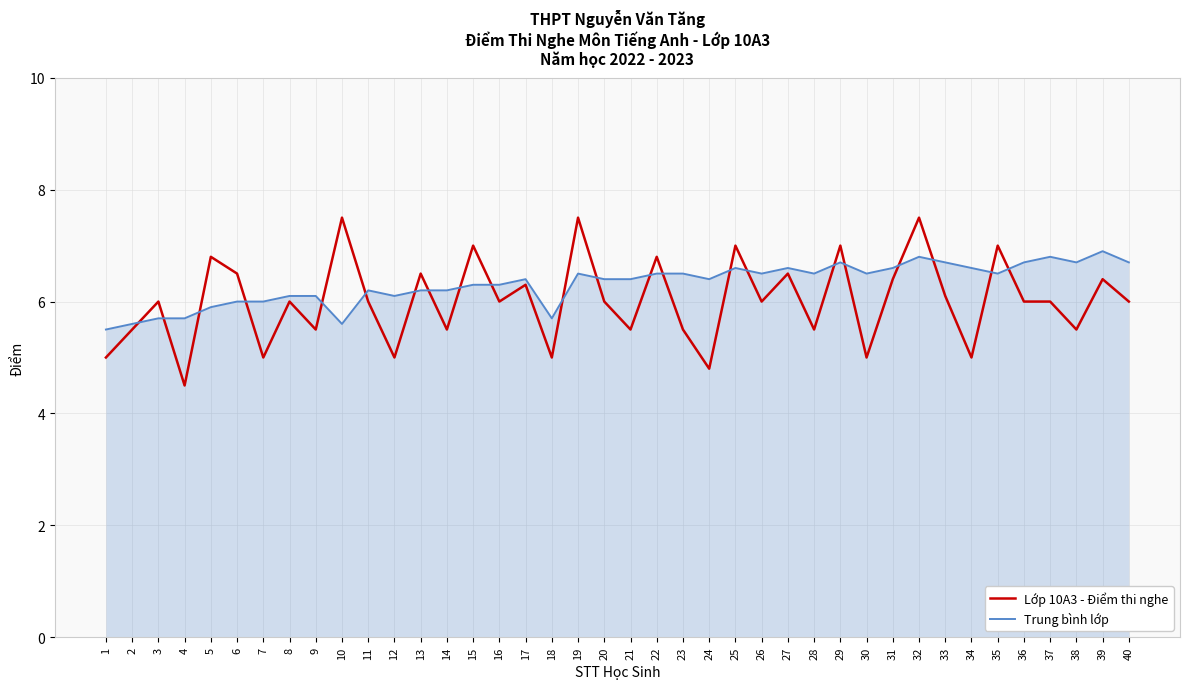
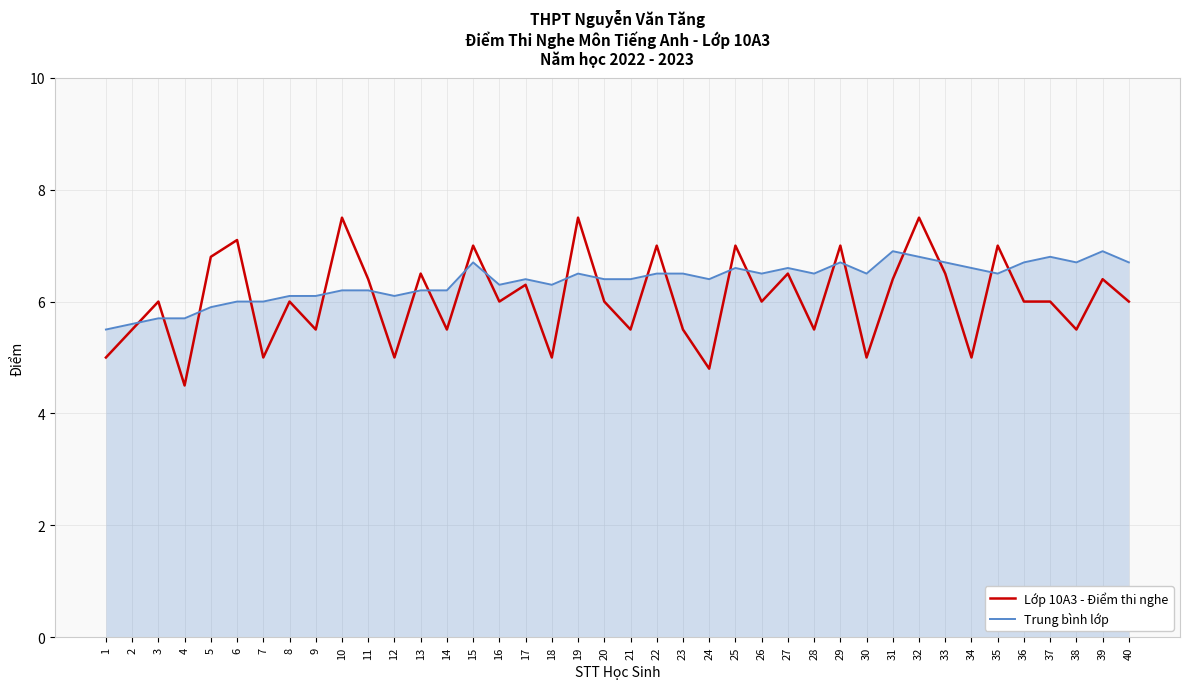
  {
    "Lớp 10A3 - Điểm thi nghe": {
      "1": 5.0,
      "2": 5.5,
      "3": 6.0,
      "4": 4.5,
      "5": 6.8,
-     "6": 6.5,
+     "6": 7.1,
      "7": 5.0,
      "8": 6.0,
      "9": 5.5,
      "10": 7.5,
-     "11": 6.0,
+     "11": 6.4,
      "12": 5.0,
      "13": 6.5,
      "14": 5.5,
      "15": 7.0,
      "16": 6.0,
      "17": 6.3,
      "18": 5.0,
      "19": 7.5,
      "20": 6.0,
      "21": 5.5,
-     "22": 6.8,
+     "22": 7.0,
      "23": 5.5,
      "24": 4.8,
      "25": 7.0,
      "26": 6.0,
      "27": 6.5,
      "28": 5.5,
      "29": 7.0,
      "30": 5.0,
      "31": 6.4,
      "32": 7.5,
-     "33": 6.1,
+     "33": 6.5,
      "34": 5.0,
      "35": 7.0,
      "36": 6.0,
      "37": 6.0,
      "38": 5.5,
      "39": 6.4,
      "40": 6.0
    },
    "Trung bình lớp": {
      "1": 5.5,
      "2": 5.6,
      "3": 5.7,
      "4": 5.7,
      "5": 5.9,
      "6": 6.0,
      "7": 6.0,
      "8": 6.1,
      "9": 6.1,
-     "10": 5.6,
+     "10": 6.2,
      "11": 6.2,
      "12": 6.1,
      "13": 6.2,
      "14": 6.2,
-     "15": 6.3,
+     "15": 6.7,
      "16": 6.3,
      "17": 6.4,
-     "18": 5.7,
+     "18": 6.3,
      "19": 6.5,
      "20": 6.4,
      "21": 6.4,
      "22": 6.5,
      "23": 6.5,
      "24": 6.4,
      "25": 6.6,
      "26": 6.5,
      "27": 6.6,
      "28": 6.5,
      "29": 6.7,
      "30": 6.5,
-     "31": 6.6,
+     "31": 6.9,
      "32": 6.8,
      "33": 6.7,
      "34": 6.6,
      "35": 6.5,
      "36": 6.7,
      "37": 6.8,
      "38": 6.7,
      "39": 6.9,
      "40": 6.7
    }
  }
